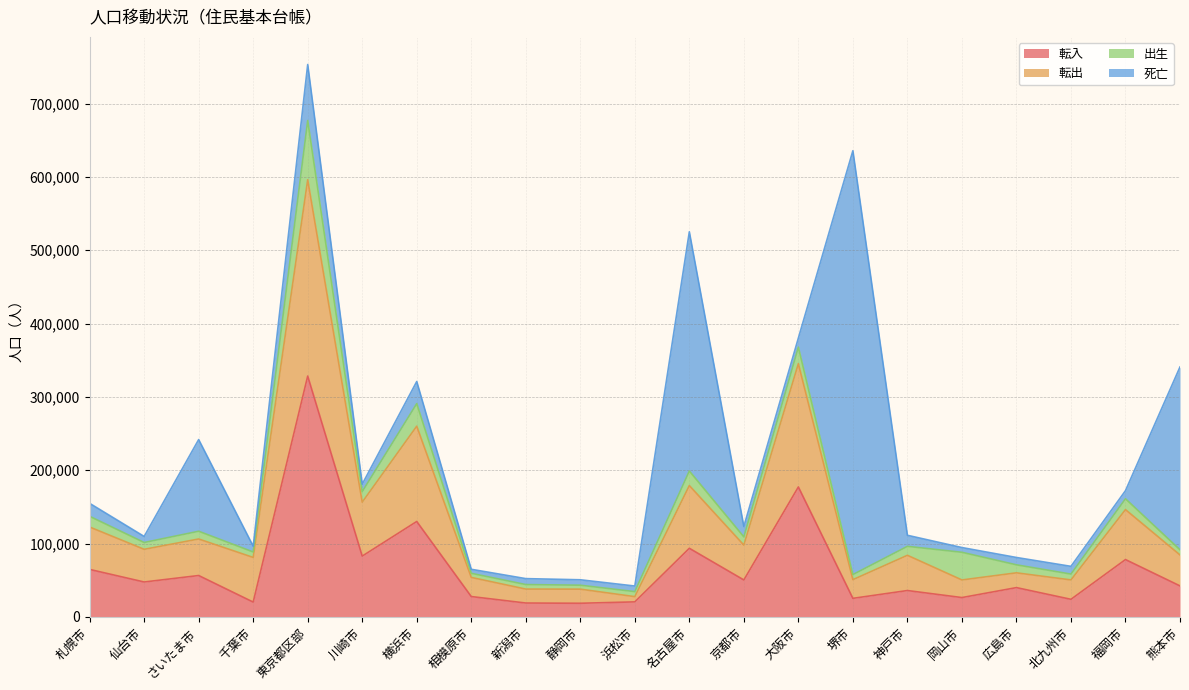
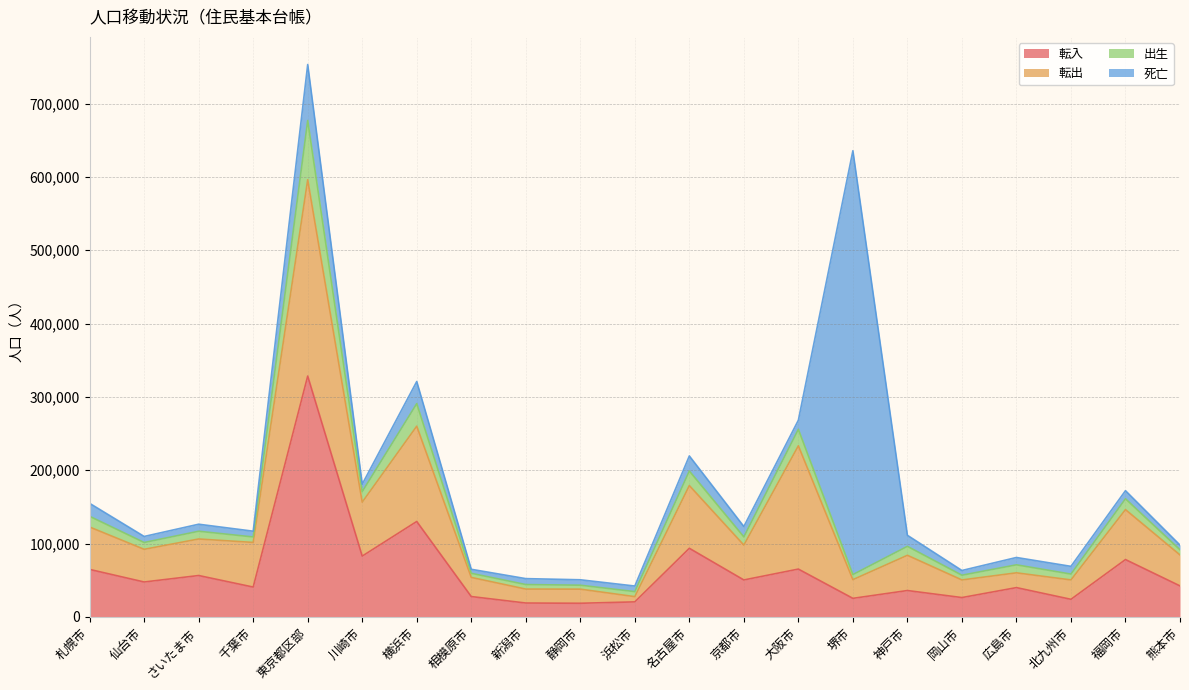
  {
    "転入": {
      "札幌市": "60,000",
      "仙台市": "50,000",
      "さいたま市": "60,000",
-     "千葉市": "20,000",
+     "千葉市": "40,000",
      "東京都区部": "330,000",
      "川崎市": "80,000",
      "横浜市": "130,000",
      "相模原市": "30,000",
      "新潟市": "20,000",
      "静岡市": "20,000",
      "浜松市": "20,000",
      "名古屋市": "90,000",
      "京都市": "50,000",
-     "大阪市": "180,000",
+     "大阪市": "70,000",
      "堺市": "30,000",
      "神戸市": "40,000",
      "岡山市": "30,000",
      "広島市": "40,000",
      "北九州市": "20,000",
      "福岡市": "80,000",
      "熊本市": "40,000"
    },
    "転出": {
      "札幌市": "60,000",
      "仙台市": "40,000",
      "さいたま市": "50,000",
      "千葉市": "60,000",
      "東京都区部": "270,000",
      "川崎市": "70,000",
      "横浜市": "130,000",
      "相模原市": "30,000",
      "新潟市": "20,000",
      "静岡市": "20,000",
      "浜松市": "10,000",
      "名古屋市": "90,000",
      "京都市": "50,000",
      "大阪市": "170,000",
      "堺市": "30,000",
      "神戸市": "50,000",
      "岡山市": "20,000",
      "広島市": "20,000",
      "北九州市": "30,000",
      "福岡市": "70,000",
      "熊本市": "40,000"
    },
    "出生": {
      "札幌市": "10,000",
      "仙台市": "10,000",
      "さいたま市": "10,000",
      "千葉市": "10,000",
      "東京都区部": "80,000",
      "川崎市": "10,000",
      "横浜市": "30,000",
      "相模原市": "10,000",
      "新潟市": "10,000",
      "静岡市": "10,000",
      "浜松市": "10,000",
      "名古屋市": "20,000",
      "京都市": "10,000",
      "大阪市": "20,000",
      "堺市": "10,000",
      "神戸市": "10,000",
-     "岡山市": "40,000",
+     "岡山市": "10,000",
      "広島市": "10,000",
      "北九州市": "10,000",
      "福岡市": "10,000",
      "熊本市": "10,000"
    },
    "死亡": {
      "札幌市": "20,000",
      "仙台市": "10,000",
-     "さいたま市": "130,000",
+     "さいたま市": "10,000",
      "千葉市": "10,000",
      "東京都区部": "80,000",
      "川崎市": "10,000",
      "横浜市": "30,000",
      "相模原市": "10,000",
      "新潟市": "10,000",
      "静岡市": "10,000",
      "浜松市": "10,000",
-     "名古屋市": "330,000",
+     "名古屋市": "20,000",
      "京都市": "10,000",
      "大阪市": "10,000",
      "堺市": "580,000",
      "神戸市": "20,000",
      "岡山市": "10,000",
      "広島市": "10,000",
      "北九州市": "10,000",
      "福岡市": "10,000",
-     "熊本市": "250,000"
+     "熊本市": "10,000"
    }
  }
